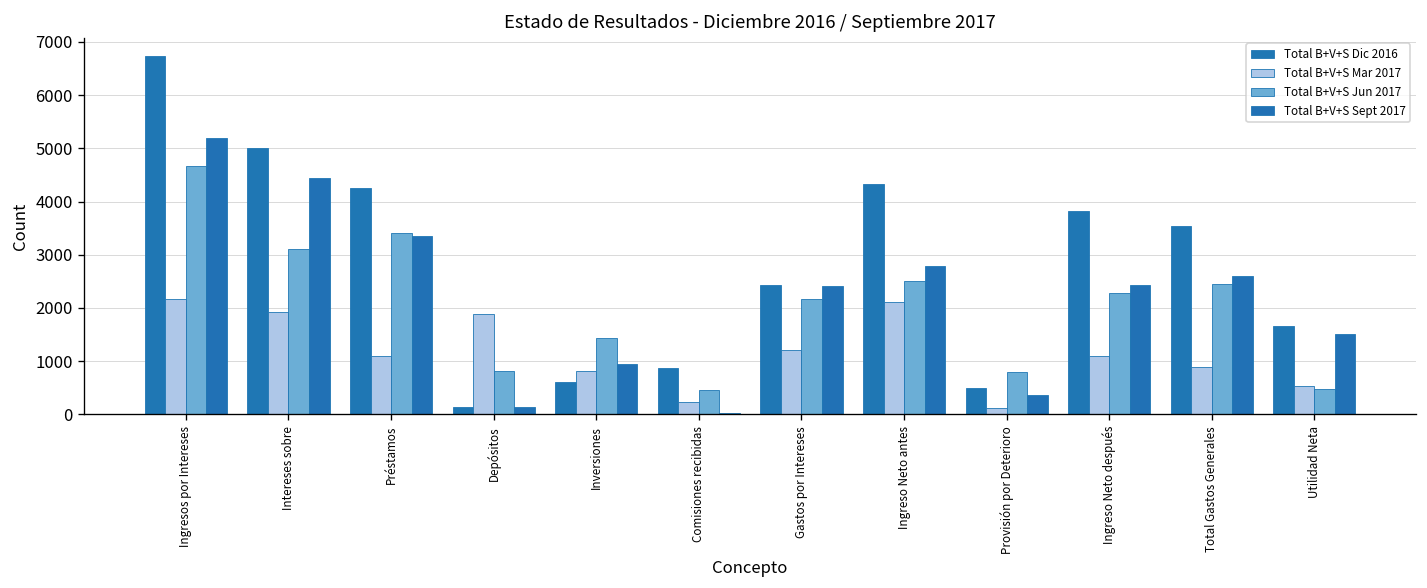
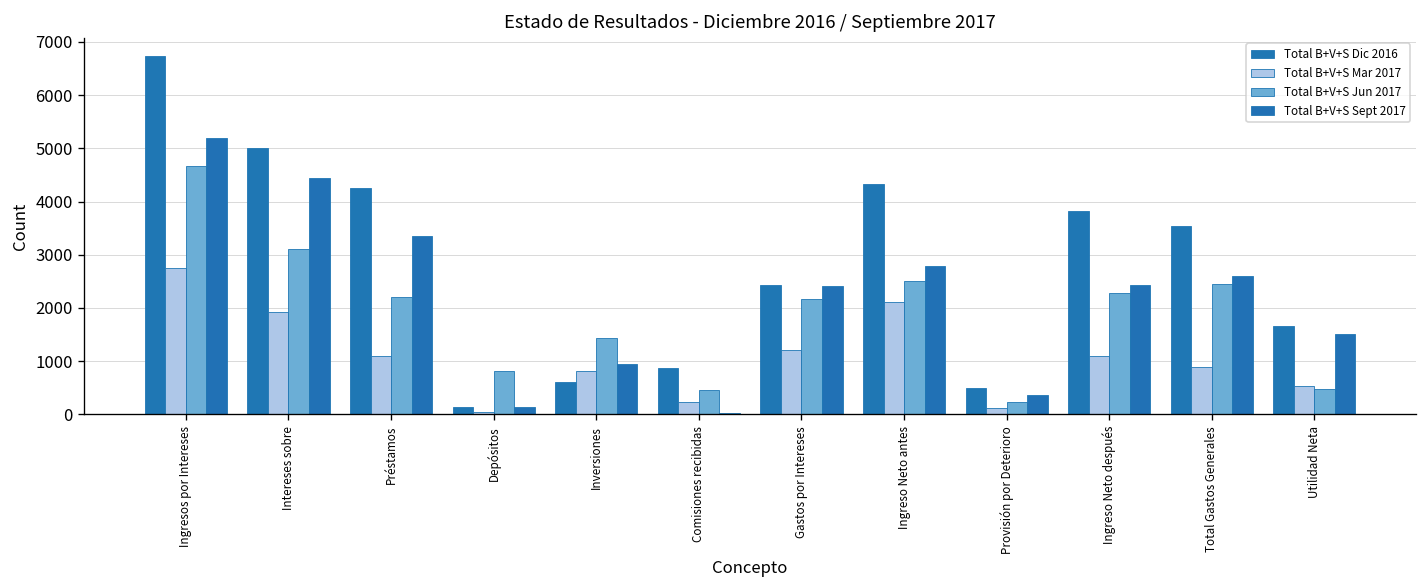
  {
    "Total B+V+S Mar 2017": {
-     "Ingresos por Intereses": 2200,
+     "Ingresos por Intereses": 2800,
      "Intereses sobre": 1900,
      "Préstamos": 1100,
-     "Depósitos": 1900,
+     "Depósitos": 0,
      "Inversiones": 800,
      "Comisiones recibidas": 200,
      "Gastos por Intereses": 1200,
      "Ingreso Neto antes": 2100,
      "Provisión por Deterioro": 100,
      "Ingreso Neto después": 1100,
      "Total Gastos Generales": 900,
      "Utilidad Neta": 500
    },
    "Total B+V+S Jun 2017": {
      "Ingresos por Intereses": 4700,
      "Intereses sobre": 3100,
-     "Préstamos": 3400,
+     "Préstamos": 2200,
      "Depósitos": 800,
      "Inversiones": 1400,
      "Comisiones recibidas": 500,
      "Gastos por Intereses": 2200,
      "Ingreso Neto antes": 2500,
-     "Provisión por Deterioro": 800,
+     "Provisión por Deterioro": 200,
      "Ingreso Neto después": 2300,
      "Total Gastos Generales": 2500,
      "Utilidad Neta": 500
    }
  }
